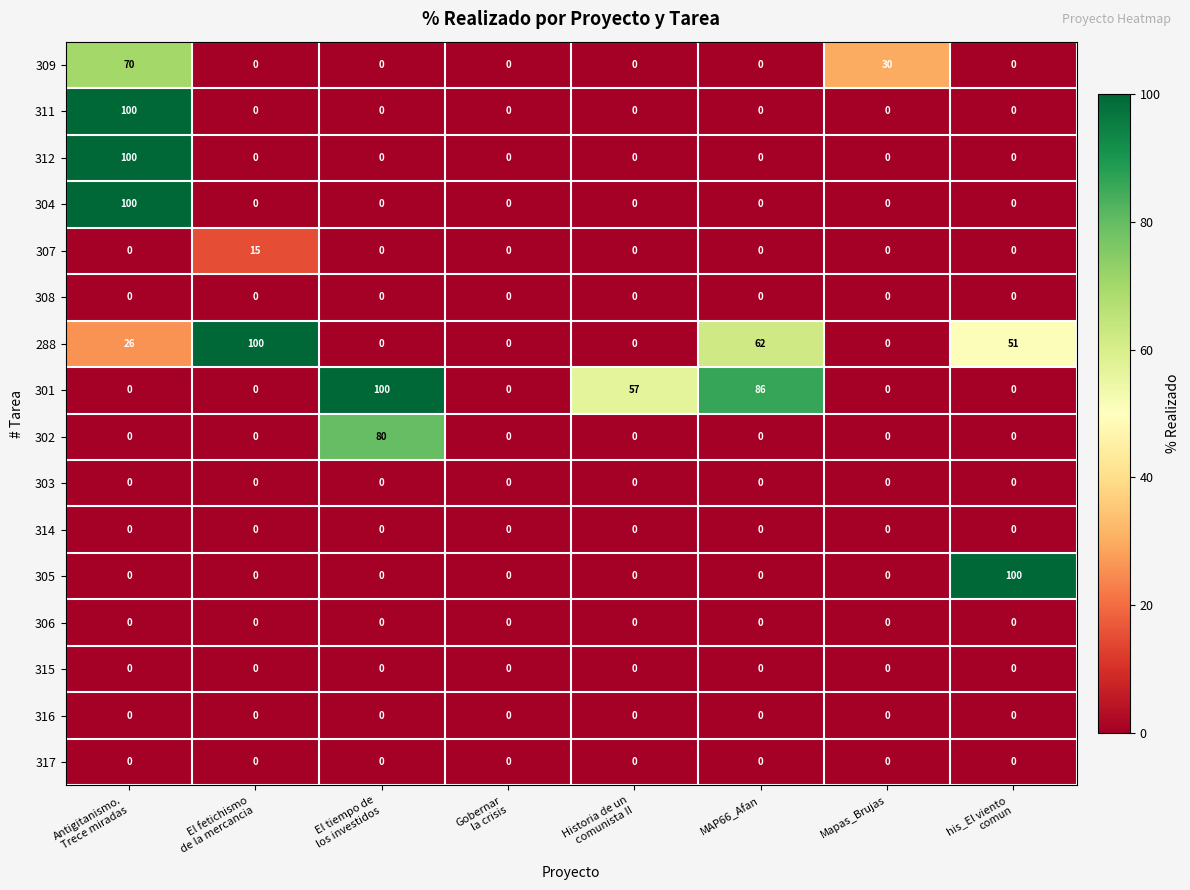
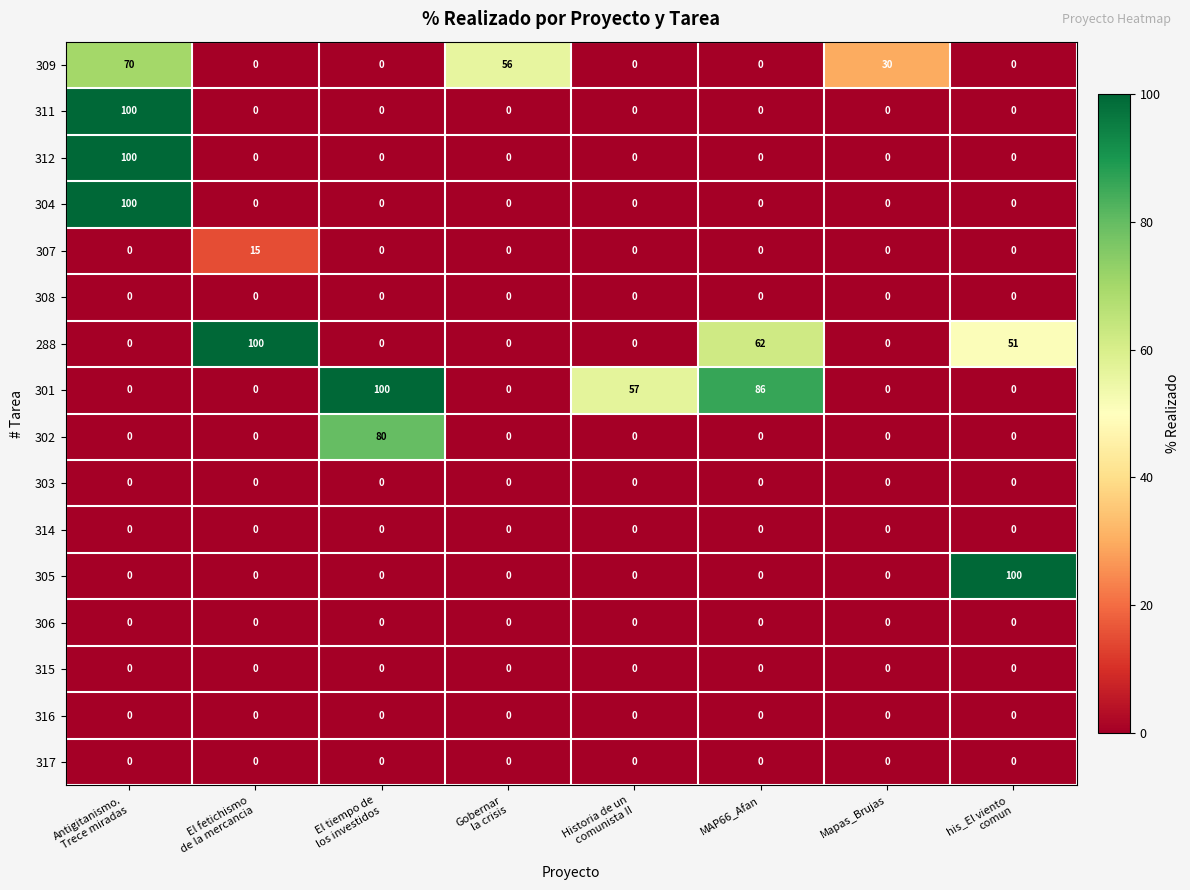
  {
    "309": {
      "Antigitanismo. Trece miradas": 70,
      "El fetichismo de la mercancia": 0,
      "El tiempo de los investidos": 0,
-     "Gobernar la crisis": 0,
+     "Gobernar la crisis": 56,
      "Historia de un comunista II": 0,
      "MAP66_Afan": 0,
      "Mapas_Brujas": 30,
      "his_El viento comun": 0
    },
    "311": {
      "Antigitanismo. Trece miradas": 100,
      "El fetichismo de la mercancia": 0,
      "El tiempo de los investidos": 0,
      "Gobernar la crisis": 0,
      "Historia de un comunista II": 0,
      "MAP66_Afan": 0,
      "Mapas_Brujas": 0,
      "his_El viento comun": 0
    },
    "312": {
      "Antigitanismo. Trece miradas": 100,
      "El fetichismo de la mercancia": 0,
      "El tiempo de los investidos": 0,
      "Gobernar la crisis": 0,
      "Historia de un comunista II": 0,
      "MAP66_Afan": 0,
      "Mapas_Brujas": 0,
      "his_El viento comun": 0
    },
    "304": {
      "Antigitanismo. Trece miradas": 100,
      "El fetichismo de la mercancia": 0,
      "El tiempo de los investidos": 0,
      "Gobernar la crisis": 0,
      "Historia de un comunista II": 0,
      "MAP66_Afan": 0,
      "Mapas_Brujas": 0,
      "his_El viento comun": 0
    },
    "307": {
      "Antigitanismo. Trece miradas": 0,
      "El fetichismo de la mercancia": 15,
      "El tiempo de los investidos": 0,
      "Gobernar la crisis": 0,
      "Historia de un comunista II": 0,
      "MAP66_Afan": 0,
      "Mapas_Brujas": 0,
      "his_El viento comun": 0
    },
    "308": {
      "Antigitanismo. Trece miradas": 0,
      "El fetichismo de la mercancia": 0,
      "El tiempo de los investidos": 0,
      "Gobernar la crisis": 0,
      "Historia de un comunista II": 0,
      "MAP66_Afan": 0,
      "Mapas_Brujas": 0,
      "his_El viento comun": 0
    },
    "288": {
-     "Antigitanismo. Trece miradas": 26,
+     "Antigitanismo. Trece miradas": 0,
      "El fetichismo de la mercancia": 100,
      "El tiempo de los investidos": 0,
      "Gobernar la crisis": 0,
      "Historia de un comunista II": 0,
      "MAP66_Afan": 62,
      "Mapas_Brujas": 0,
      "his_El viento comun": 51
    },
    "301": {
      "Antigitanismo. Trece miradas": 0,
      "El fetichismo de la mercancia": 0,
      "El tiempo de los investidos": 100,
      "Gobernar la crisis": 0,
      "Historia de un comunista II": 57,
      "MAP66_Afan": 86,
      "Mapas_Brujas": 0,
      "his_El viento comun": 0
    },
    "302": {
      "Antigitanismo. Trece miradas": 0,
      "El fetichismo de la mercancia": 0,
      "El tiempo de los investidos": 80,
      "Gobernar la crisis": 0,
      "Historia de un comunista II": 0,
      "MAP66_Afan": 0,
      "Mapas_Brujas": 0,
      "his_El viento comun": 0
    },
    "303": {
      "Antigitanismo. Trece miradas": 0,
      "El fetichismo de la mercancia": 0,
      "El tiempo de los investidos": 0,
      "Gobernar la crisis": 0,
      "Historia de un comunista II": 0,
      "MAP66_Afan": 0,
      "Mapas_Brujas": 0,
      "his_El viento comun": 0
    },
    "314": {
      "Antigitanismo. Trece miradas": 0,
      "El fetichismo de la mercancia": 0,
      "El tiempo de los investidos": 0,
      "Gobernar la crisis": 0,
      "Historia de un comunista II": 0,
      "MAP66_Afan": 0,
      "Mapas_Brujas": 0,
      "his_El viento comun": 0
    },
    "305": {
      "Antigitanismo. Trece miradas": 0,
      "El fetichismo de la mercancia": 0,
      "El tiempo de los investidos": 0,
      "Gobernar la crisis": 0,
      "Historia de un comunista II": 0,
      "MAP66_Afan": 0,
      "Mapas_Brujas": 0,
      "his_El viento comun": 100
    },
    "306": {
      "Antigitanismo. Trece miradas": 0,
      "El fetichismo de la mercancia": 0,
      "El tiempo de los investidos": 0,
      "Gobernar la crisis": 0,
      "Historia de un comunista II": 0,
      "MAP66_Afan": 0,
      "Mapas_Brujas": 0,
      "his_El viento comun": 0
    },
    "315": {
      "Antigitanismo. Trece miradas": 0,
      "El fetichismo de la mercancia": 0,
      "El tiempo de los investidos": 0,
      "Gobernar la crisis": 0,
      "Historia de un comunista II": 0,
      "MAP66_Afan": 0,
      "Mapas_Brujas": 0,
      "his_El viento comun": 0
    },
    "316": {
      "Antigitanismo. Trece miradas": 0,
      "El fetichismo de la mercancia": 0,
      "El tiempo de los investidos": 0,
      "Gobernar la crisis": 0,
      "Historia de un comunista II": 0,
      "MAP66_Afan": 0,
      "Mapas_Brujas": 0,
      "his_El viento comun": 0
    },
    "317": {
      "Antigitanismo. Trece miradas": 0,
      "El fetichismo de la mercancia": 0,
      "El tiempo de los investidos": 0,
      "Gobernar la crisis": 0,
      "Historia de un comunista II": 0,
      "MAP66_Afan": 0,
      "Mapas_Brujas": 0,
      "his_El viento comun": 0
    }
  }
